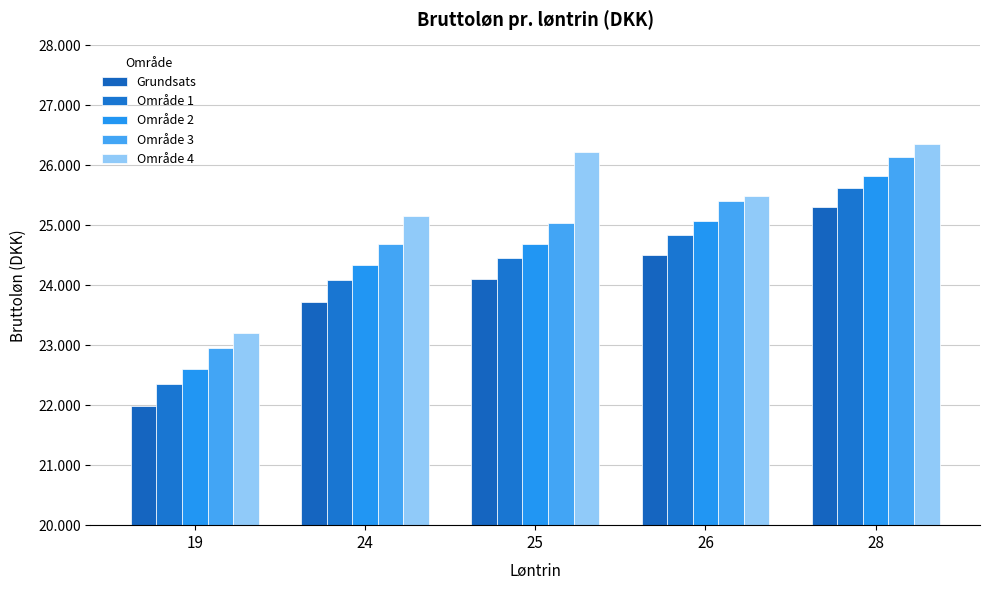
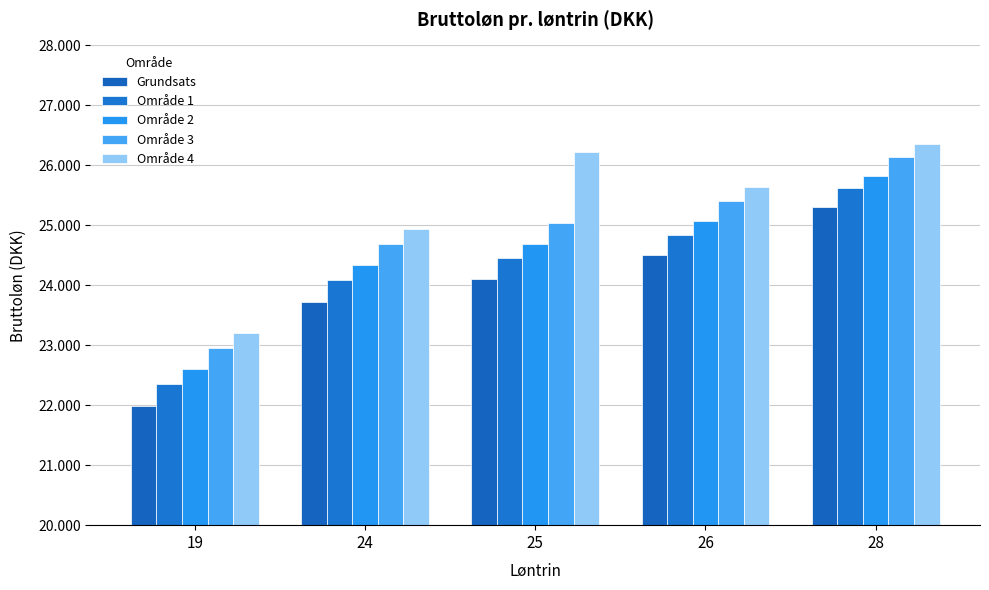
  {
    "Område 4": {
      "19": 23.2,
-     "24": 25.2,
+     "24": 24.9,
      "25": 26.2,
-     "26": 25.5,
+     "26": 25.6,
      "28": 26.4
    }
  }
